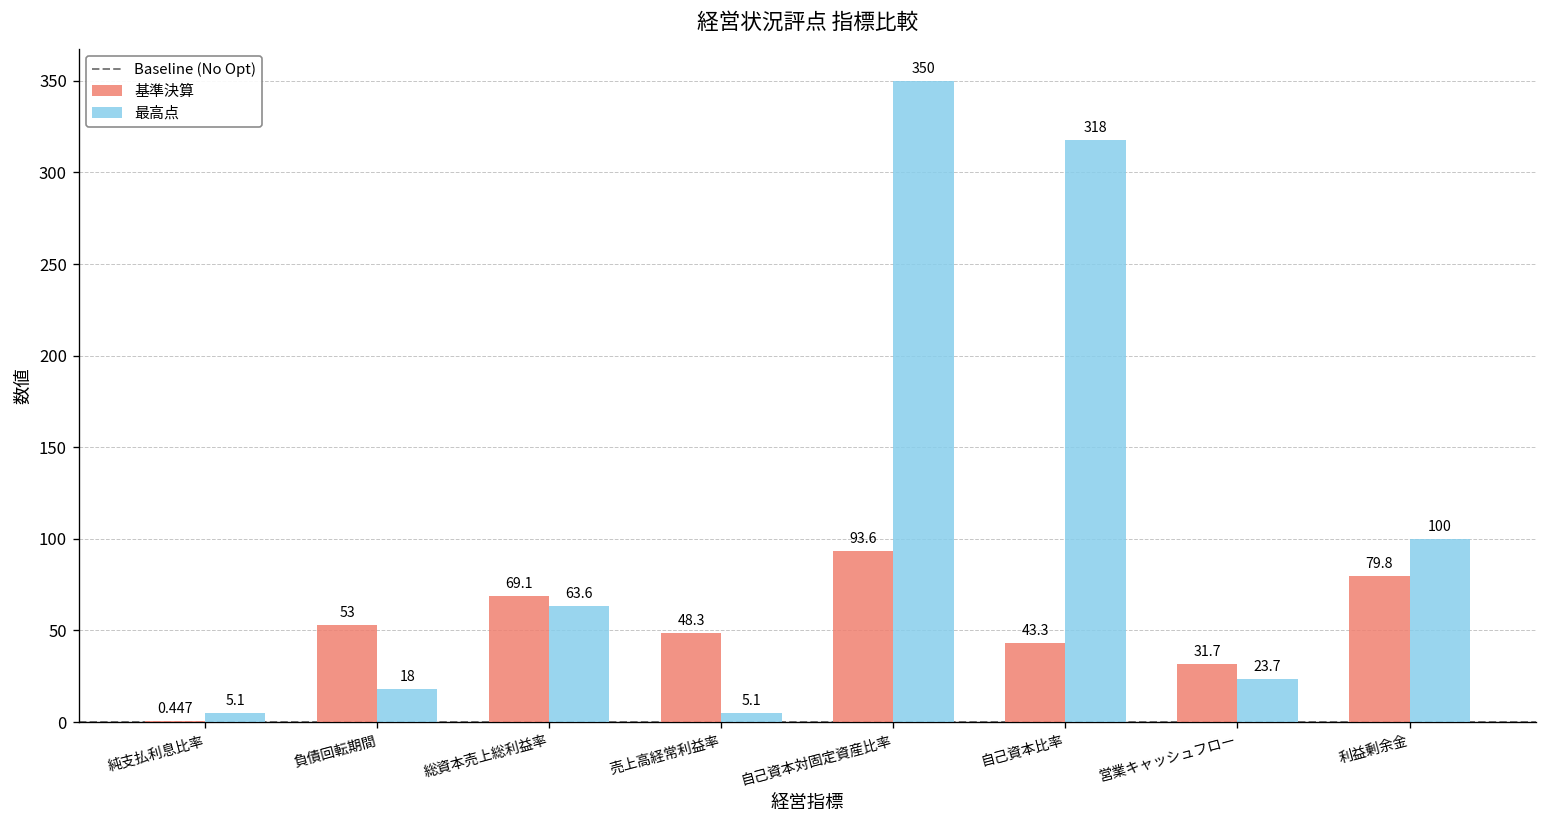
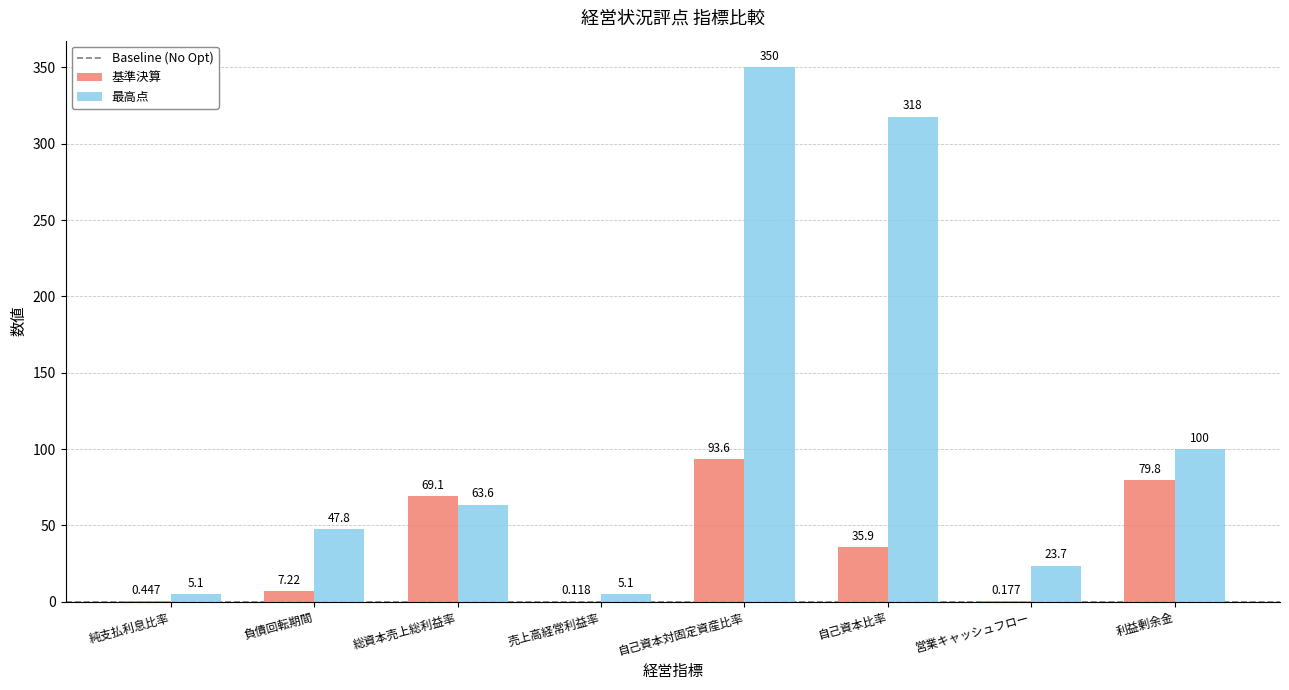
  {
    "基準決算": {
      "純支払利息比率": 0.447,
-     "負債回転期間": 53,
+     "負債回転期間": 7.22,
      "総資本売上総利益率": 69.1,
-     "売上高経常利益率": 48.3,
+     "売上高経常利益率": 0.118,
      "自己資本対固定資産比率": 93.6,
-     "自己資本比率": 43.3,
-     "営業キャッシュフロー": 31.7,
+     "自己資本比率": 35.9,
+     "営業キャッシュフロー": 0.177,
      "利益剰余金": 79.8
    },
    "最高点": {
      "純支払利息比率": 5.1,
-     "負債回転期間": 18,
+     "負債回転期間": 47.8,
      "総資本売上総利益率": 63.6,
      "売上高経常利益率": 5.1,
      "自己資本対固定資産比率": 350,
      "自己資本比率": 318,
      "営業キャッシュフロー": 23.7,
      "利益剰余金": 100
    }
  }
